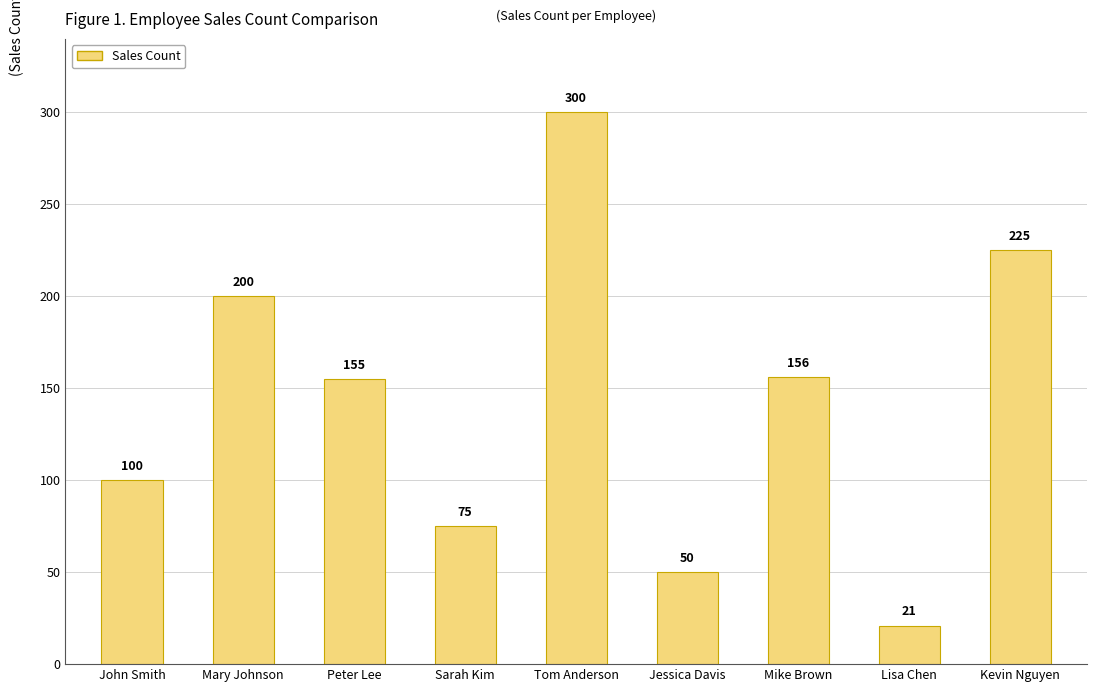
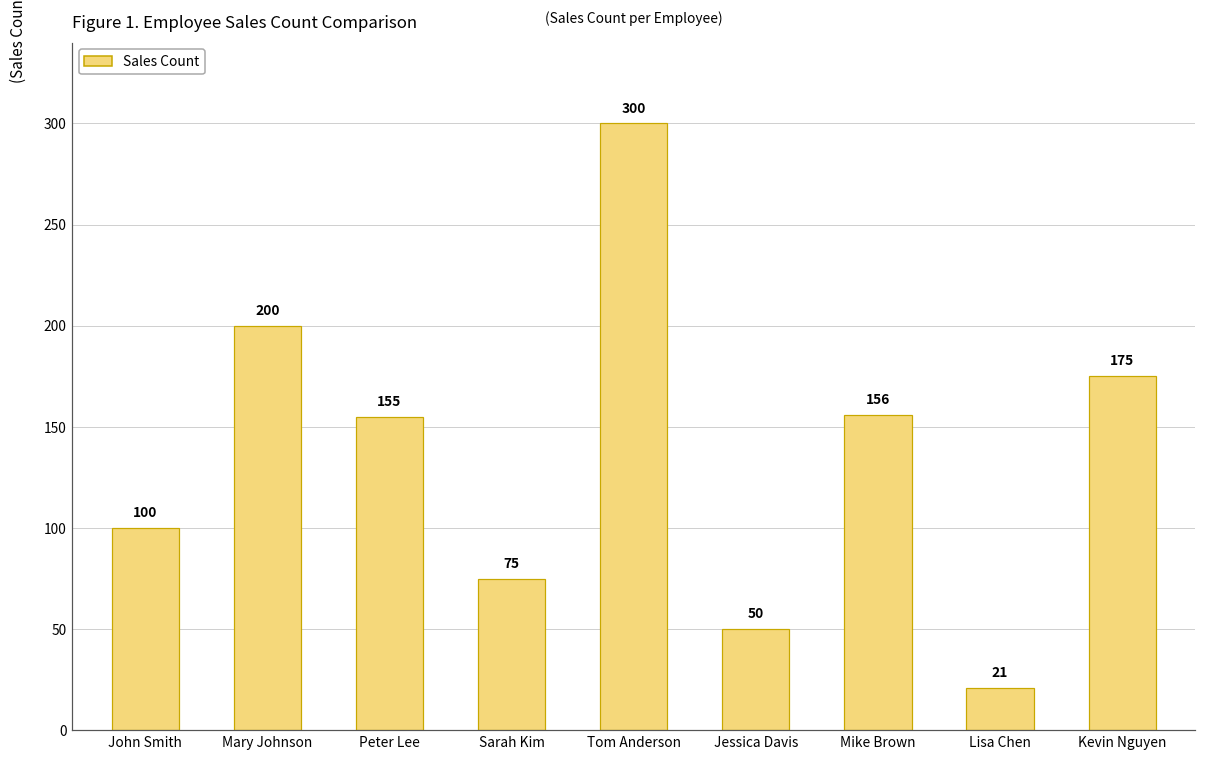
  {
    "John Smith": 100,
    "Mary Johnson": 200,
    "Peter Lee": 155,
    "Sarah Kim": 75,
    "Tom Anderson": 300,
    "Jessica Davis": 50,
    "Mike Brown": 156,
    "Lisa Chen": 21,
-   "Kevin Nguyen": 225
+   "Kevin Nguyen": 175
  }
